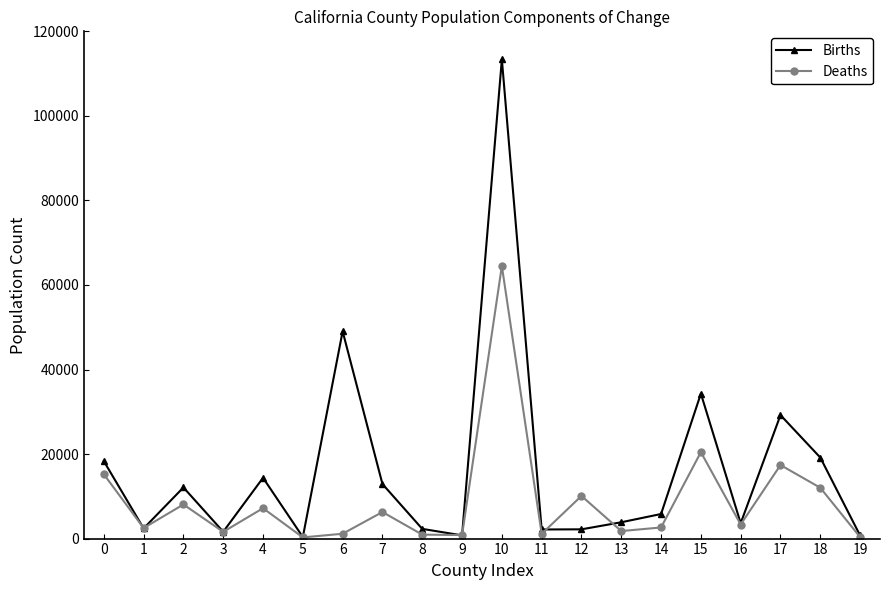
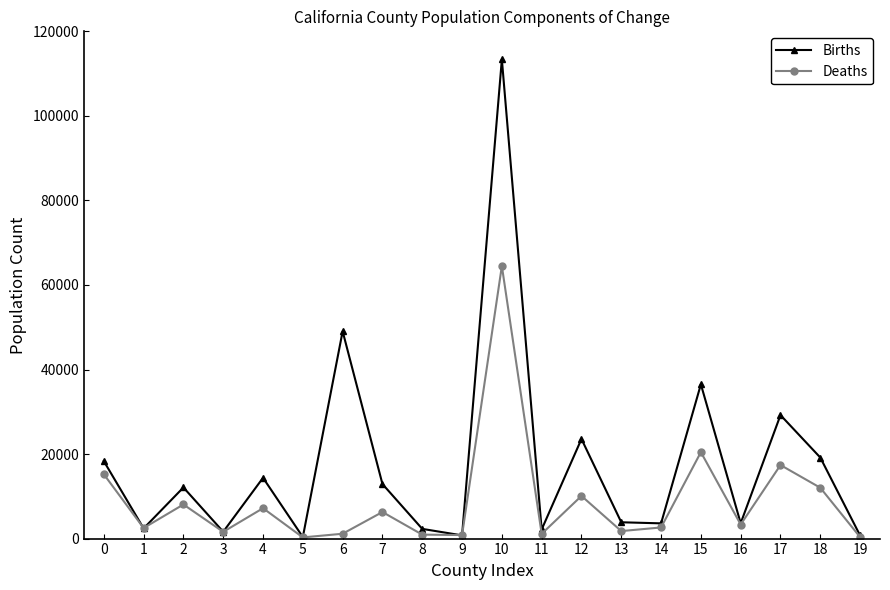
  {
    "Births": {
      "0": 18000,
      "2": 12000,
      "4": 14000,
      "6": 49000,
      "7": 13000,
      "8": 2000,
      "10": 113000,
      "11": 2000,
-     "12": 2000,
+     "12": 24000,
      "13": 4000,
-     "14": 6000,
-     "15": 34000,
+     "14": 4000,
+     "15": 36000,
      "17": 29000,
      "18": 19000
    },
    "Deaths": {
      "0": 15000,
      "2": 8000,
      "4": 7000,
      "6": 1000,
      "7": 6000,
      "8": 1000,
      "10": 64000,
      "11": 1000,
      "12": 10000,
      "13": 2000,
      "14": 3000,
      "15": 20000,
      "17": 17000,
      "18": 12000
    }
  }
